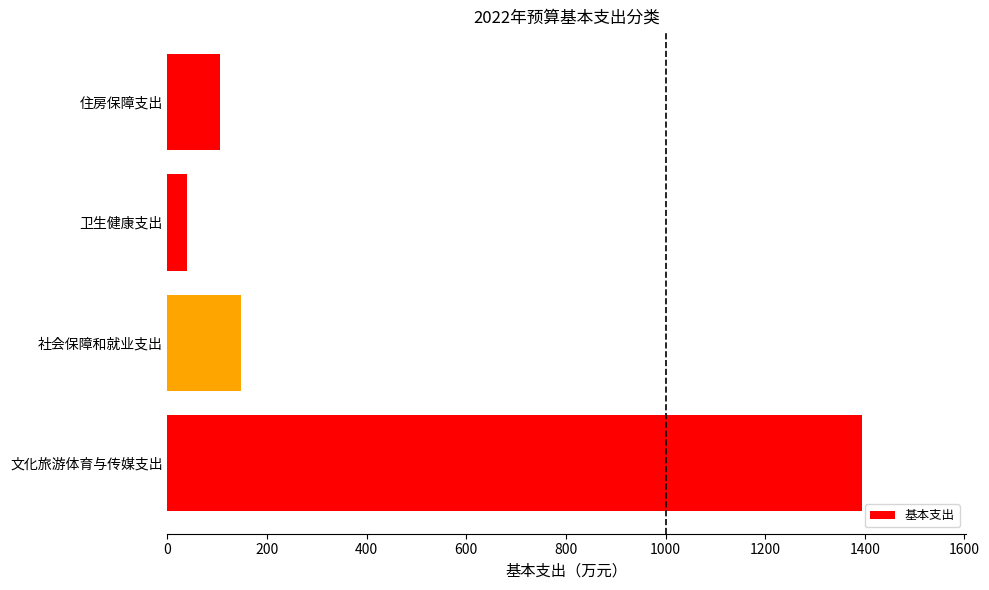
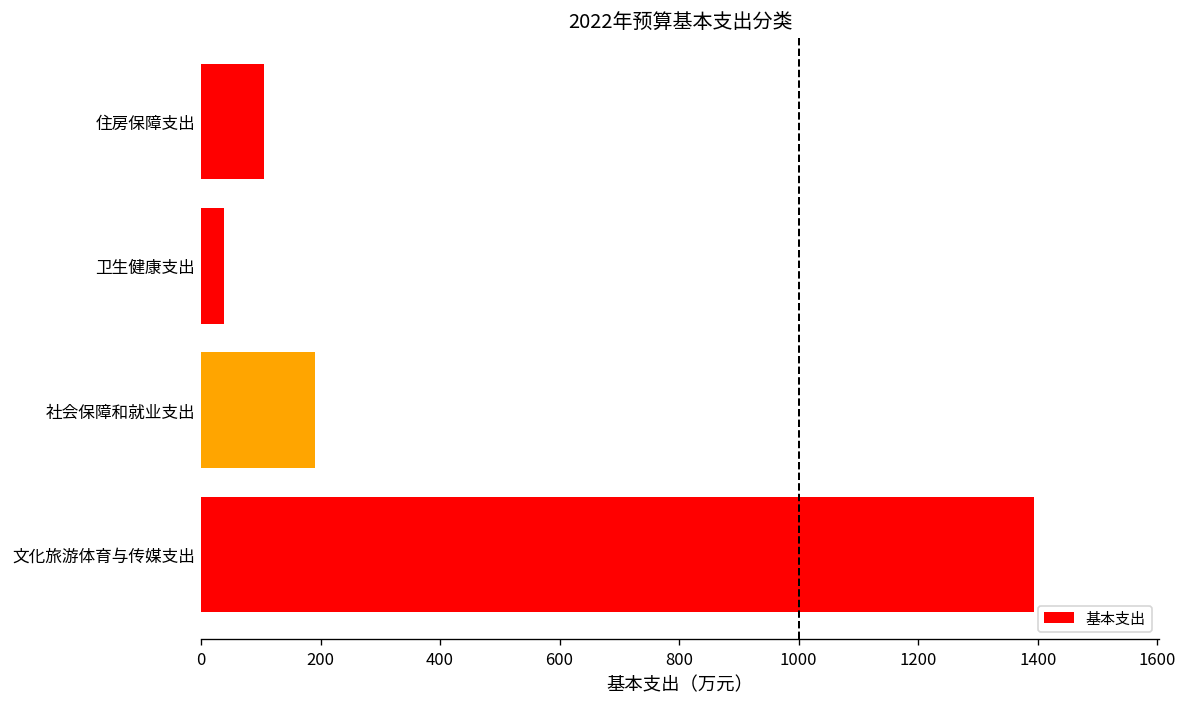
  {
    "住房保障支出": 110,
    "卫生健康支出": 40,
-   "社会保障和就业支出": 150,
+   "社会保障和就业支出": 190,
    "文化旅游体育与传媒支出": 1390
  }
